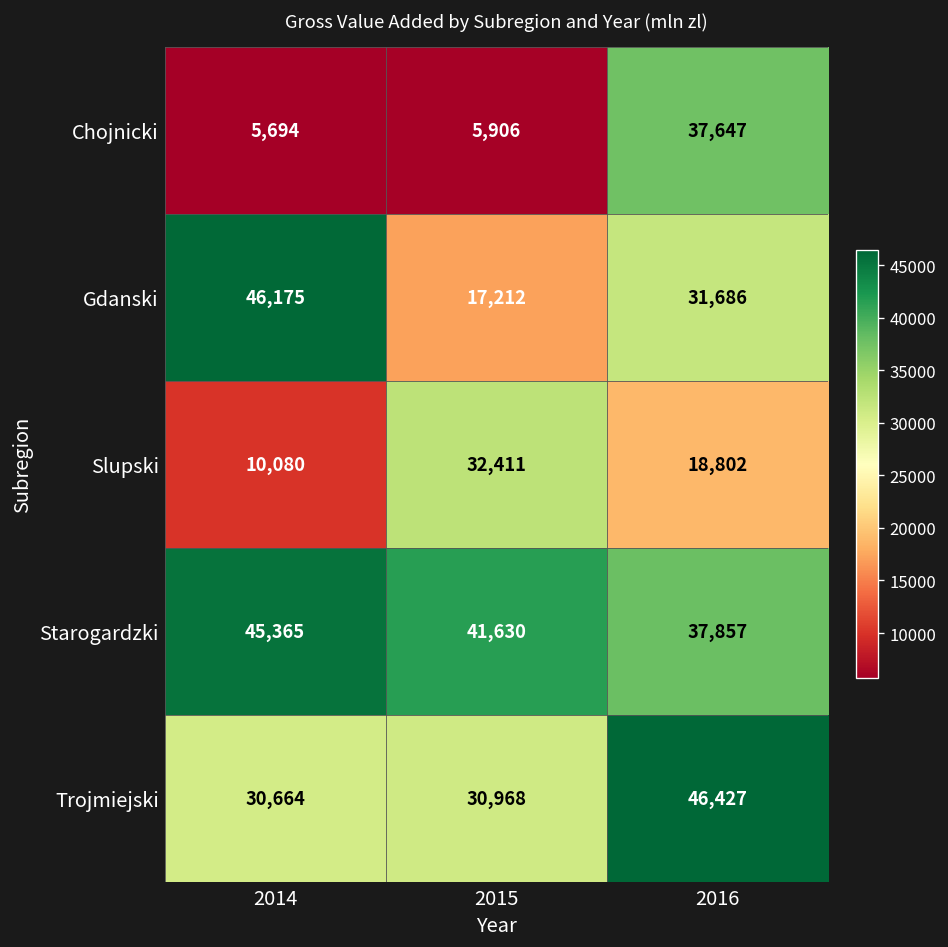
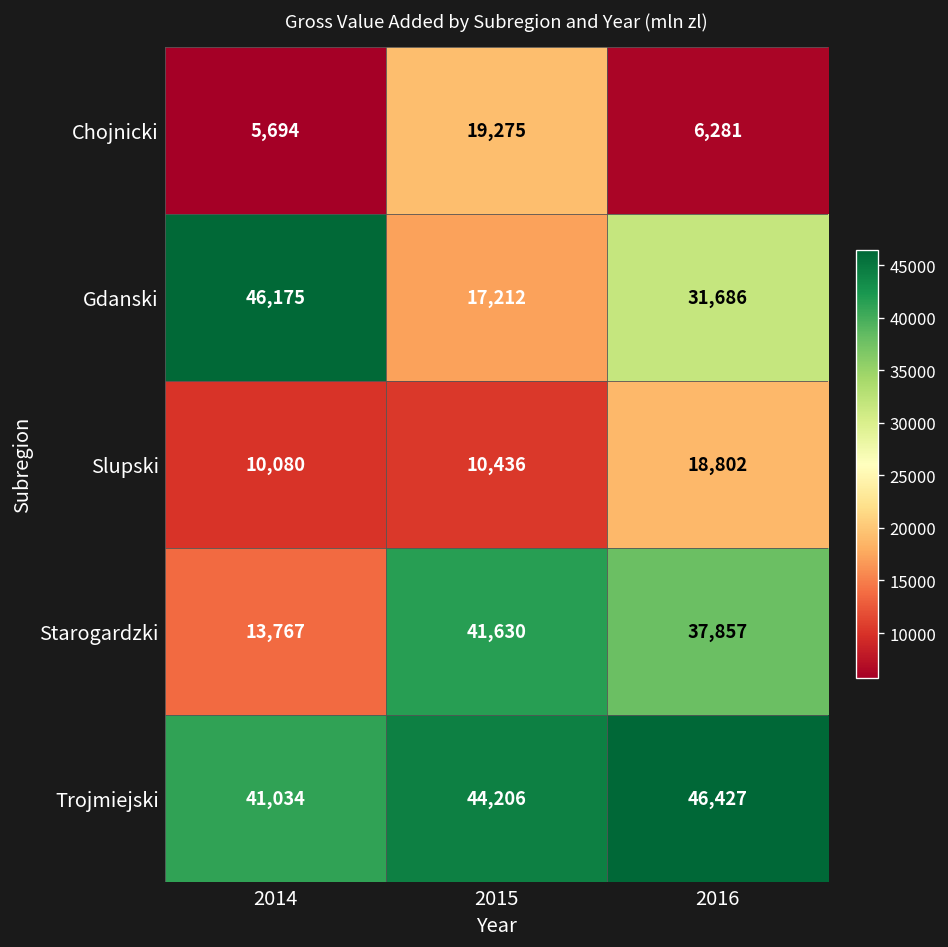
  {
    "Chojnicki": {
      "2014": "5,694",
-     "2015": "5,906",
-     "2016": "37,647"
+     "2015": "19,275",
+     "2016": "6,281"
    },
    "Gdanski": {
      "2014": "46,175",
      "2015": "17,212",
      "2016": "31,686"
    },
    "Slupski": {
      "2014": "10,080",
-     "2015": "32,411",
+     "2015": "10,436",
      "2016": "18,802"
    },
    "Starogardzki": {
-     "2014": "45,365",
+     "2014": "13,767",
      "2015": "41,630",
      "2016": "37,857"
    },
    "Trojmiejski": {
-     "2014": "30,664",
-     "2015": "30,968",
+     "2014": "41,034",
+     "2015": "44,206",
      "2016": "46,427"
    }
  }
